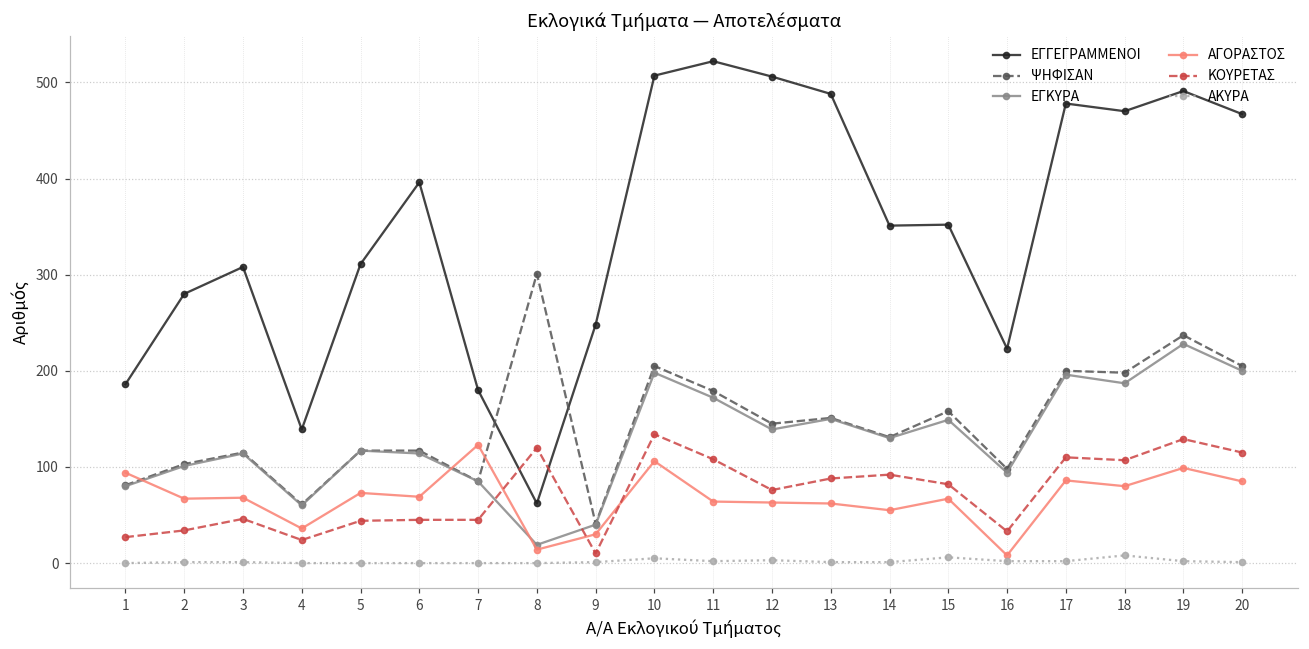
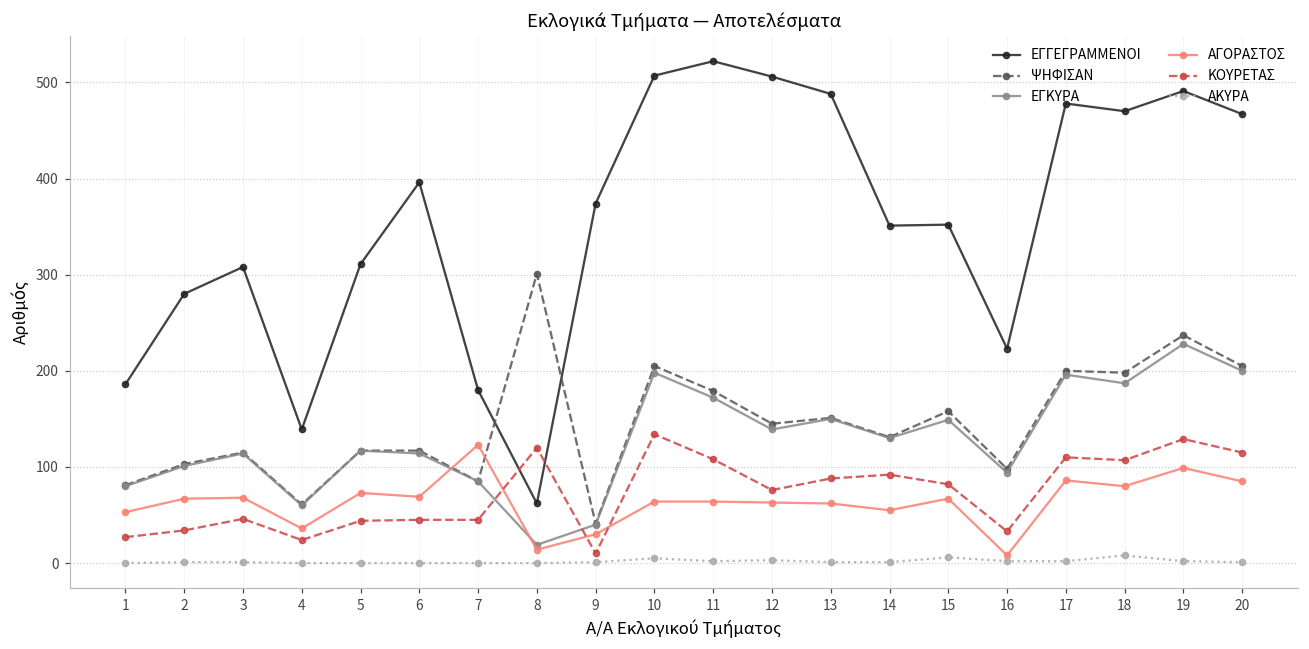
  {
    "ΕΓΓΕΓΡΑΜΜΕΝΟΙ": {
      "1": 190,
      "2": 280,
      "3": 310,
      "4": 140,
      "5": 310,
      "6": 400,
      "7": 180,
      "8": 60,
-     "9": 250,
+     "9": 370,
      "10": 510,
      "11": 520,
      "12": 510,
      "13": 490,
      "14": 350,
      "15": 350,
      "16": 220,
      "17": 480,
      "18": 470,
      "19": 490,
      "20": 470
    },
    "ΨΗΦΙΣΑΝ": {
      "6": 120,
      "8": 300,
      "10": 210,
      "11": 180,
      "12": 150,
      "15": 160,
      "16": 100,
      "17": 200,
      "18": 200,
      "19": 240,
      "20": 210
    },
    "ΑΓΟΡΑΣΤΟΣ": {
-     "1": 90,
+     "1": 50,
      "2": 70,
      "3": 70,
      "4": 40,
      "5": 70,
      "6": 70,
      "7": 120,
      "8": 10,
      "9": 30,
-     "10": 110,
+     "10": 60,
      "11": 60,
      "12": 60,
      "13": 60,
      "14": 60,
      "15": 70,
      "16": 10,
      "17": 90,
      "18": 80,
      "19": 100,
      "20": 90
    },
    "ΚΟΥΡΕΤΑΣ": {
      "1": 30,
      "2": 30,
      "3": 50,
      "4": 20,
      "5": 40,
      "6": 50,
      "7": 50,
      "8": 120,
      "9": 10,
      "10": 130,
      "11": 110,
      "12": 80,
      "13": 90,
      "14": 90,
      "15": 80,
      "16": 30,
      "17": 110,
      "18": 110,
      "19": 130,
      "20": 120
    }
  }
